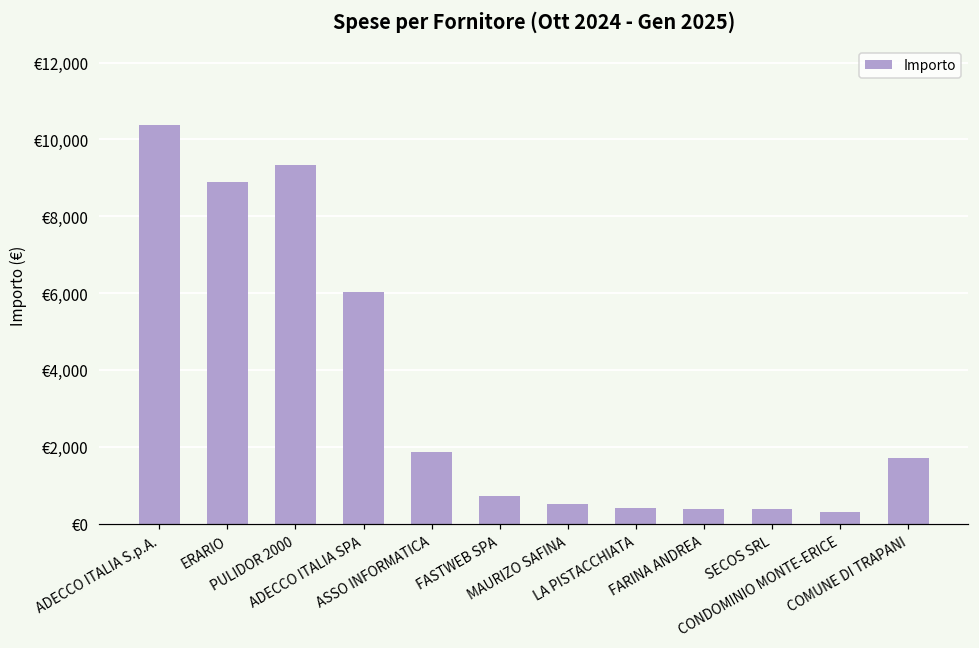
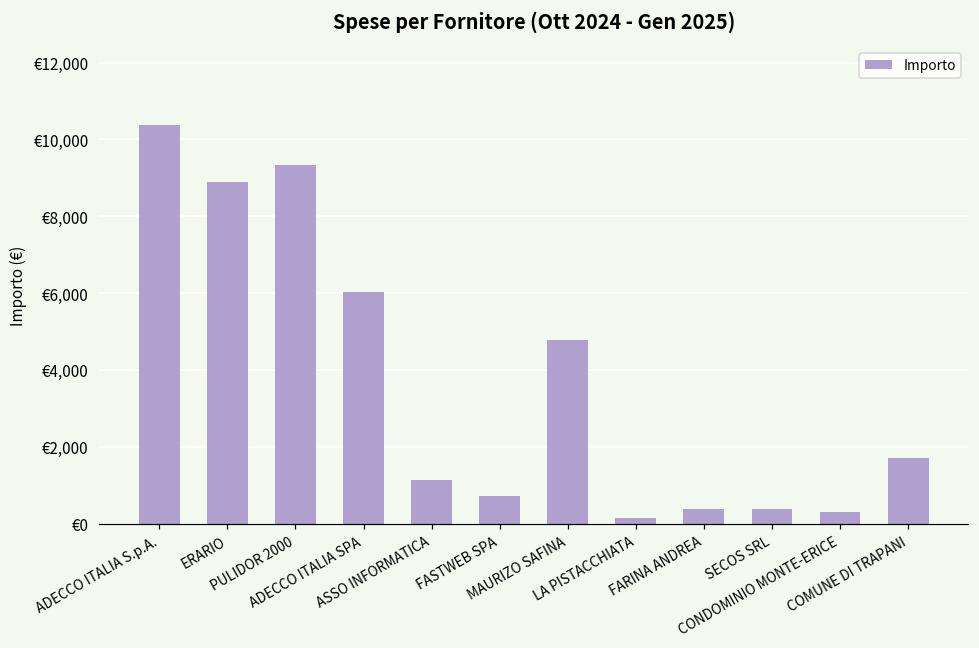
  {
    "ADECCO ITALIA S.p.A.": "€10,400",
    "ERARIO": "€8,900",
    "PULIDOR 2000": "€9,300",
    "ADECCO ITALIA SPA": "€6,000",
-   "ASSO INFORMATICA": "€1,900",
+   "ASSO INFORMATICA": "€1,100",
    "FASTWEB SPA": "€700",
-   "MAURIZO SAFINA": "€500",
-   "LA PISTACCHIATA": "€400",
+   "MAURIZO SAFINA": "€4,800",
+   "LA PISTACCHIATA": "€100",
    "FARINA ANDREA": "€400",
    "SECOS SRL": "€400",
    "CONDOMINIO MONTE-ERICE": "€300",
    "COMUNE DI TRAPANI": "€1,700"
  }
